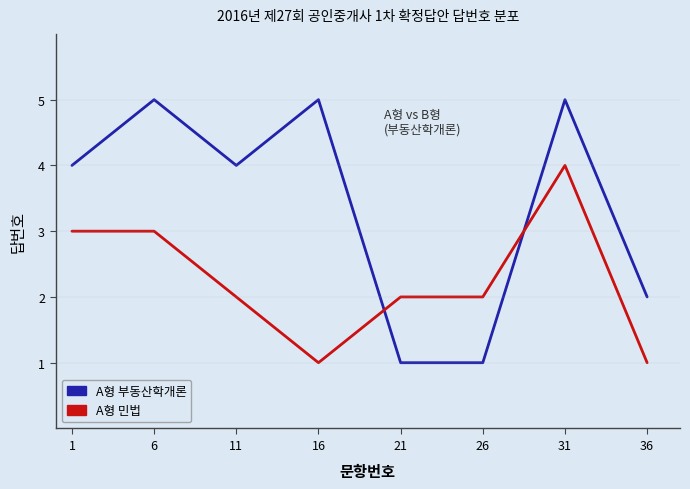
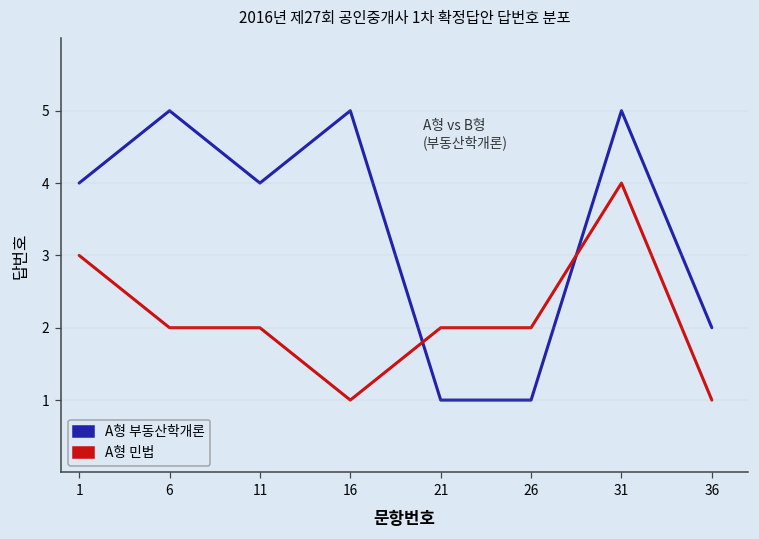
  {
    "A형 부동산학개론": {
      "1": 4,
      "6": 5,
      "11": 4,
      "16": 5,
      "21": 1,
      "26": 1,
      "31": 5,
      "36": 2
    },
    "A형 민법": {
      "1": 3,
-     "6": 3,
+     "6": 2,
      "11": 2,
      "16": 1,
      "21": 2,
      "26": 2,
      "31": 4,
      "36": 1
    }
  }
